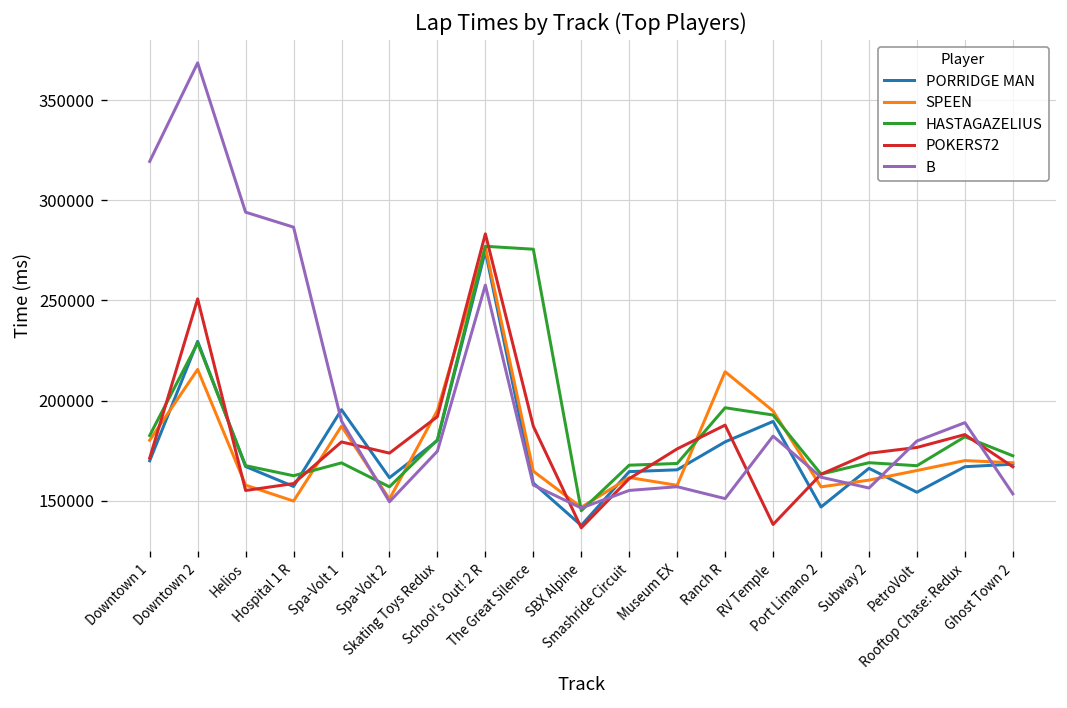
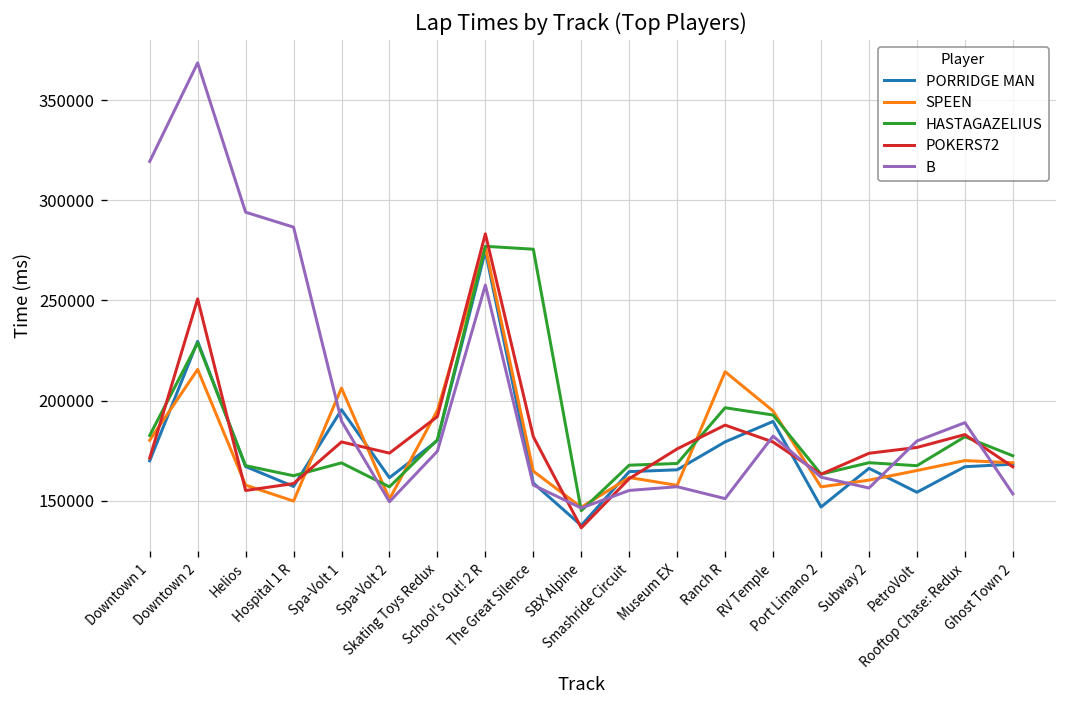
  {
    "PORRIDGE MAN": {
      "Spa-Volt 1": 195000,
      "Spa-Volt 2": 161000,
      "School's Out! 2 R": 275000,
      "Smashride Circuit": 164000,
      "Museum EX": 165000,
      "Ranch R": 179000,
      "RV Temple": 190000,
      "Port Limano 2": 147000,
      "Subway 2": 166000,
      "PetroVolt": 154000,
      "Rooftop Chase: Redux": 167000
    },
    "SPEEN": {
      "Downtown 1": 180000,
      "Downtown 2": 216000,
      "Helios": 158000,
      "Hospital 1 R": 150000,
-     "Spa-Volt 1": 187000,
+     "Spa-Volt 1": 206000,
      "Skating Toys Redux": 195000,
      "The Great Silence": 165000,
      "Ranch R": 214000,
      "RV Temple": 195000,
      "Port Limano 2": 157000,
      "Subway 2": 160000,
      "PetroVolt": 165000,
      "Rooftop Chase: Redux": 170000
    },
    "HASTAGAZELIUS": {
      "Downtown 1": 183000,
      "Hospital 1 R": 162000,
      "Spa-Volt 1": 169000,
      "Spa-Volt 2": 157000,
      "The Great Silence": 276000,
      "Smashride Circuit": 168000,
      "Museum EX": 169000,
      "Ranch R": 196000,
      "RV Temple": 193000,
      "Subway 2": 169000,
      "PetroVolt": 167000,
      "Ghost Town 2": 172000
    },
    "POKERS72": {
      "Downtown 2": 251000,
      "Helios": 155000,
      "Spa-Volt 1": 179000,
      "Spa-Volt 2": 174000,
      "Skating Toys Redux": 192000,
      "School's Out! 2 R": 283000,
-     "The Great Silence": 187000,
+     "The Great Silence": 182000,
      "Museum EX": 176000,
      "Ranch R": 188000,
-     "RV Temple": 138000,
+     "RV Temple": 179000,
      "Subway 2": 174000,
      "PetroVolt": 177000
    },
    "B": {
      "Downtown 1": 319000,
      "Downtown 2": 369000,
      "Helios": 294000,
      "Hospital 1 R": 287000,
      "Spa-Volt 1": 190000,
      "Skating Toys Redux": 175000,
      "School's Out! 2 R": 258000,
      "Smashride Circuit": 155000,
      "Ranch R": 151000,
      "RV Temple": 182000,
      "Subway 2": 156000,
      "PetroVolt": 180000,
      "Rooftop Chase: Redux": 189000,
      "Ghost Town 2": 153000
    }
  }
